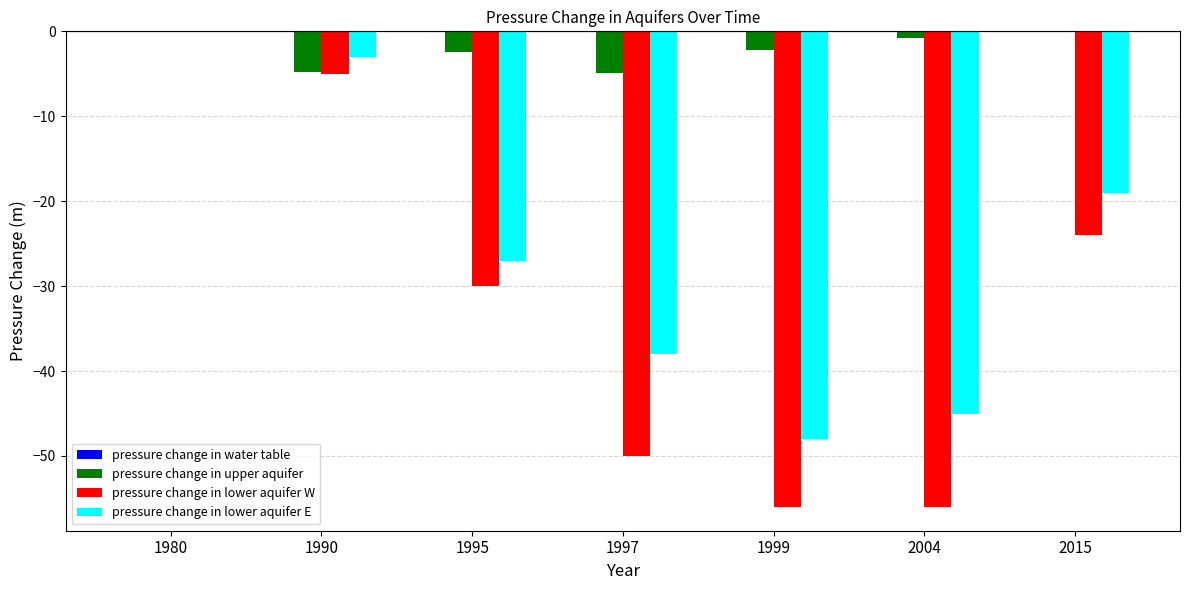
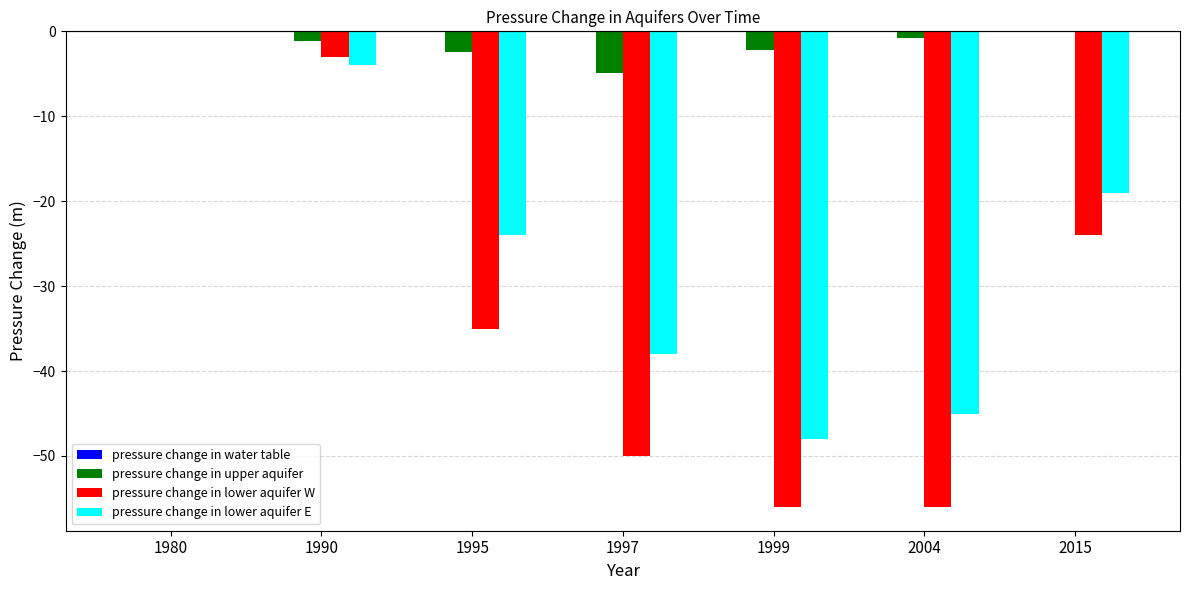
  {
    "pressure change in water table": {
      "1980": 0,
      "1990": 0,
      "1995": 0,
      "1997": 0,
      "1999": 0,
      "2004": 0,
      "2015": 0
    },
    "pressure change in upper aquifer": {
      "1980": 0,
-     "1990": -5,
+     "1990": -1,
      "1995": -2,
      "1997": -5,
      "1999": -2,
      "2004": -1,
      "2015": 0
    },
    "pressure change in lower aquifer W": {
      "1980": 0,
-     "1990": -5,
-     "1995": -30,
+     "1990": -3,
+     "1995": -35,
      "1997": -50,
      "1999": -56,
      "2004": -56,
      "2015": -24
    },
    "pressure change in lower aquifer E": {
      "1980": 0,
-     "1990": -3,
-     "1995": -27,
+     "1990": -4,
+     "1995": -24,
      "1997": -38,
      "1999": -48,
      "2004": -45,
      "2015": -19
    }
  }
